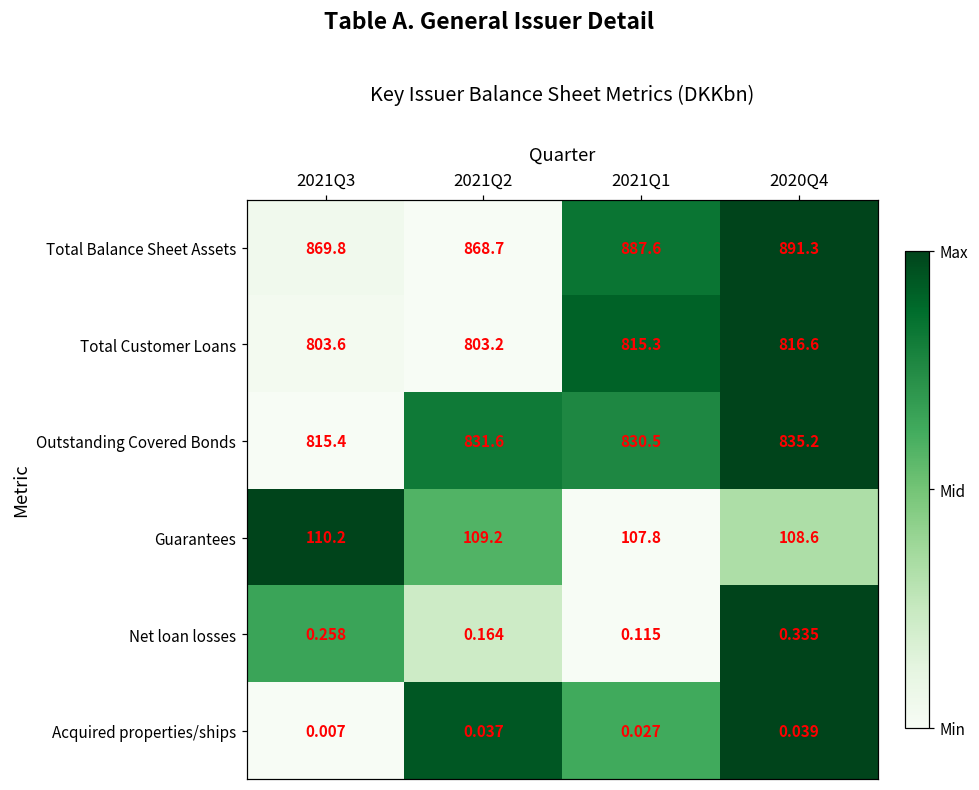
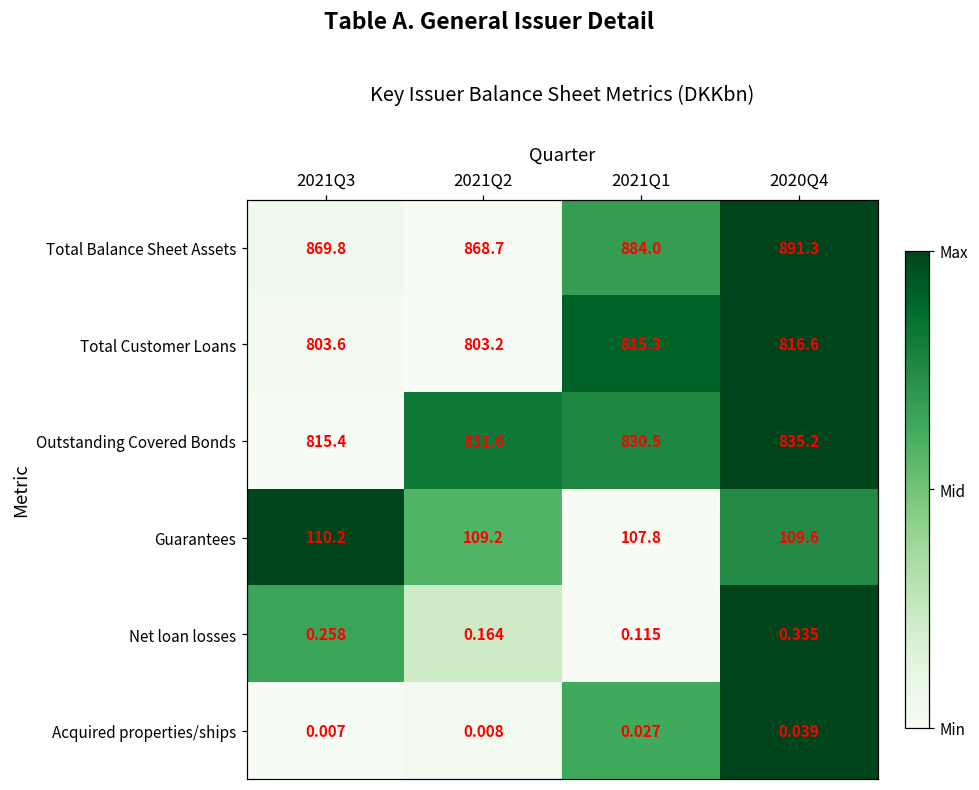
  {
    "Total Balance Sheet Assets": {
      "2021Q3": 869.8,
      "2021Q2": 868.7,
-     "2021Q1": 887.6,
+     "2021Q1": 884.0,
      "2020Q4": 891.3
    },
    "Total Customer Loans": {
      "2021Q3": 803.6,
      "2021Q2": 803.2,
      "2021Q1": 815.3,
      "2020Q4": 816.6
    },
    "Outstanding Covered Bonds": {
      "2021Q3": 815.4,
      "2021Q2": 831.6,
      "2021Q1": 830.5,
      "2020Q4": 835.2
    },
    "Guarantees": {
      "2021Q3": 110.2,
      "2021Q2": 109.2,
      "2021Q1": 107.8,
-     "2020Q4": 108.6
+     "2020Q4": 109.6
    },
    "Net loan losses": {
      "2021Q3": 0.258,
      "2021Q2": 0.164,
      "2021Q1": 0.115,
      "2020Q4": 0.335
    },
    "Acquired properties/ships": {
      "2021Q3": 0.007,
-     "2021Q2": 0.037,
+     "2021Q2": 0.008,
      "2021Q1": 0.027,
      "2020Q4": 0.039
    }
  }
